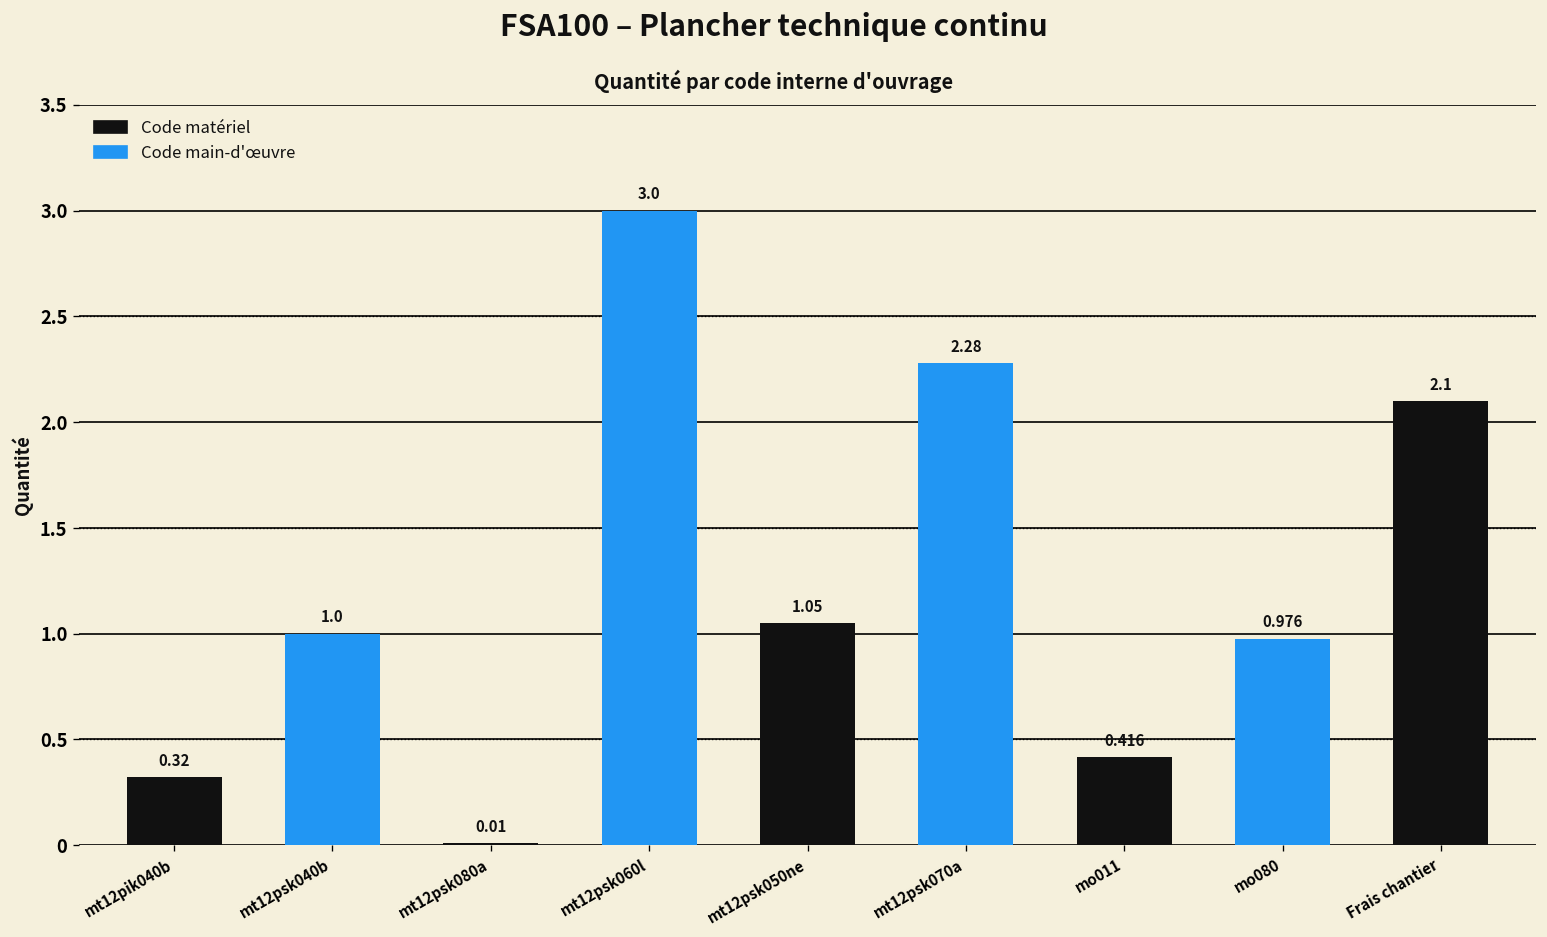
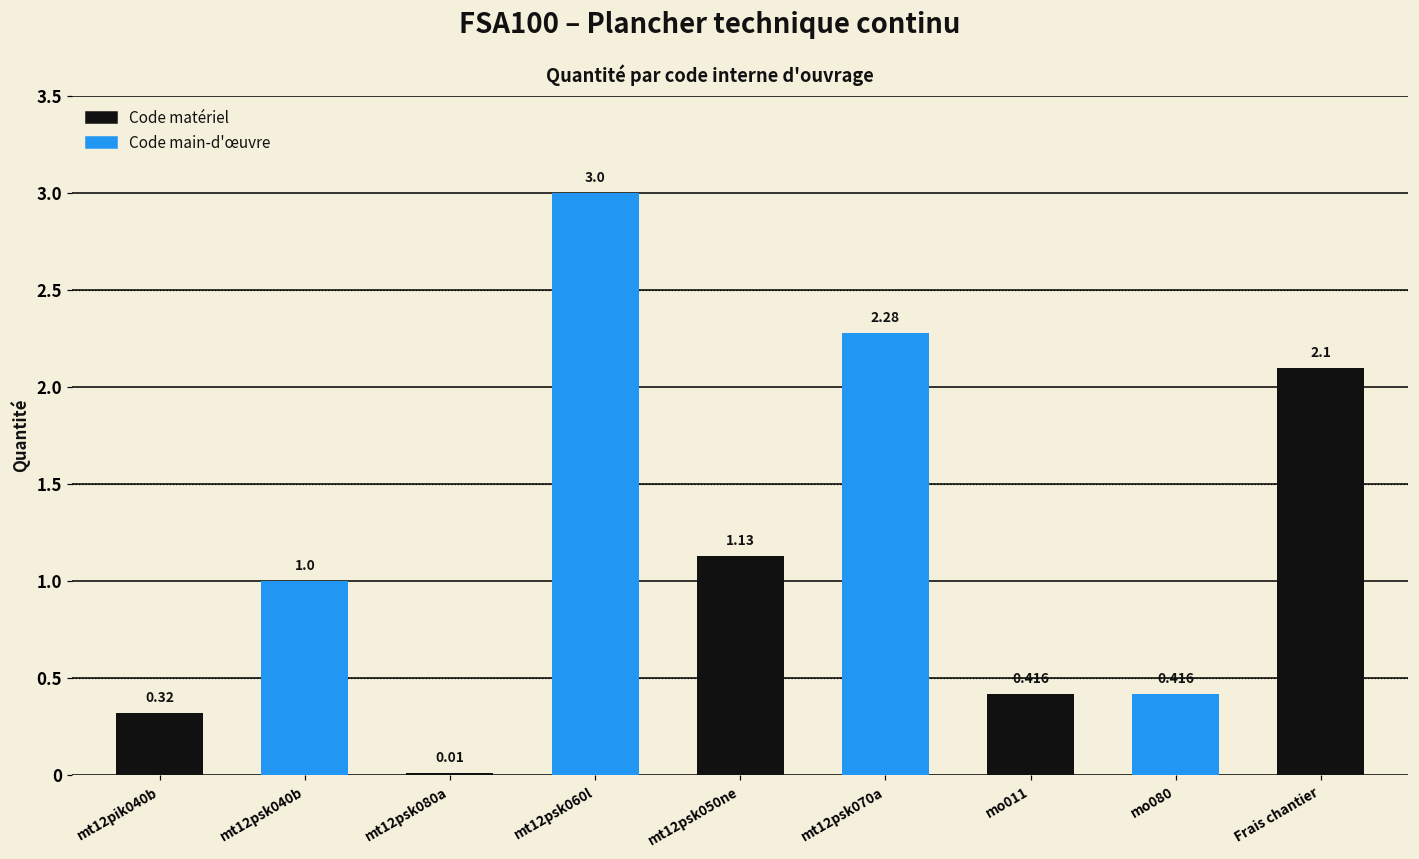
  {
    "mt12pik040b": 0.32,
    "mt12psk040b": 1.0,
    "mt12psk080a": 0.01,
    "mt12psk060l": 3.0,
-   "mt12psk050ne": 1.05,
+   "mt12psk050ne": 1.13,
    "mt12psk070a": 2.28,
    "mo011": 0.416,
-   "mo080": 0.976,
+   "mo080": 0.416,
    "Frais chantier": 2.1
  }
